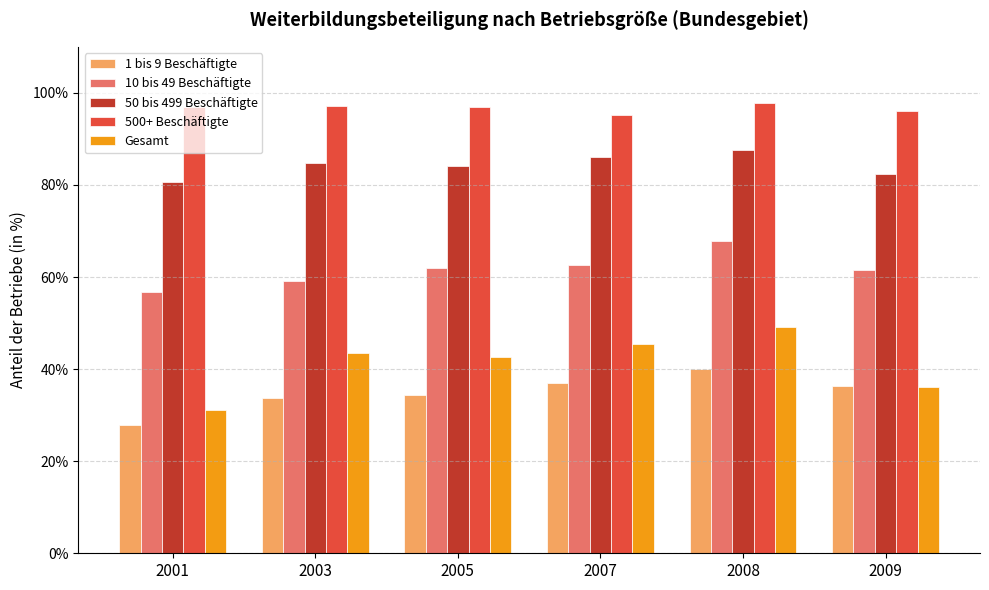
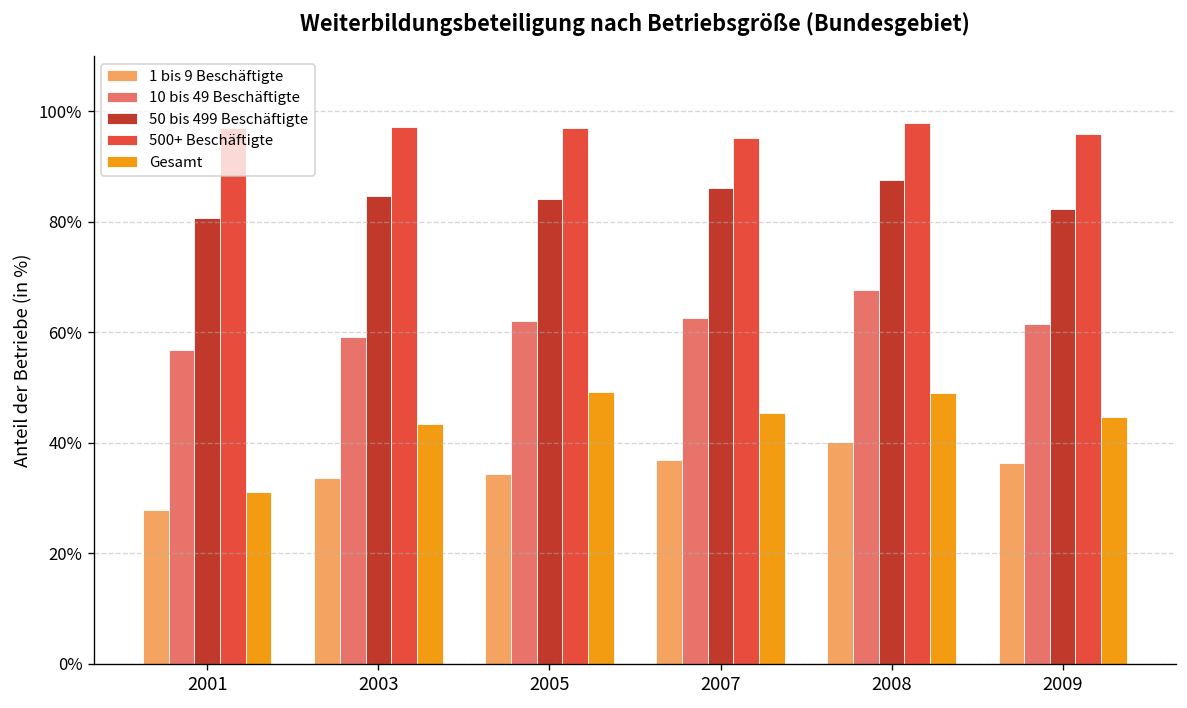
  {
    "Gesamt": {
      "2001": "31%",
      "2003": "44%",
-     "2005": "43%",
+     "2005": "49%",
      "2007": "45%",
      "2008": "49%",
-     "2009": "36%"
+     "2009": "45%"
    }
  }
